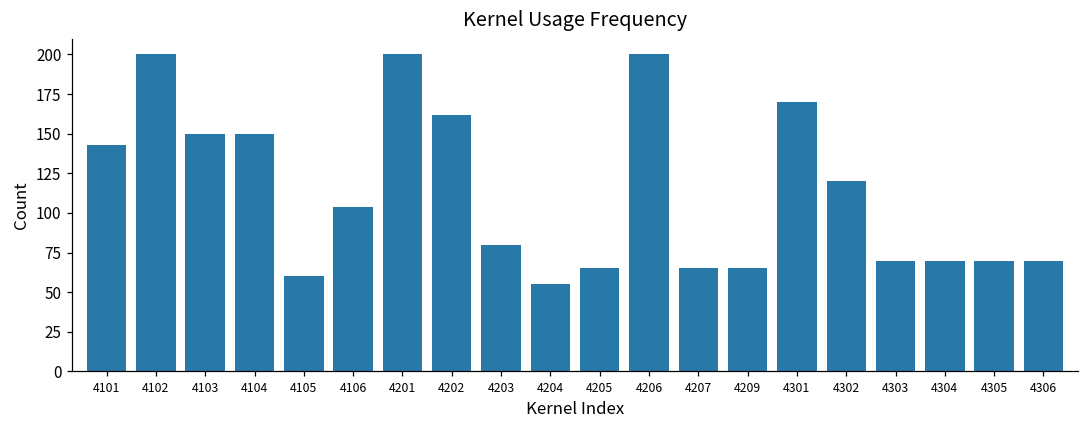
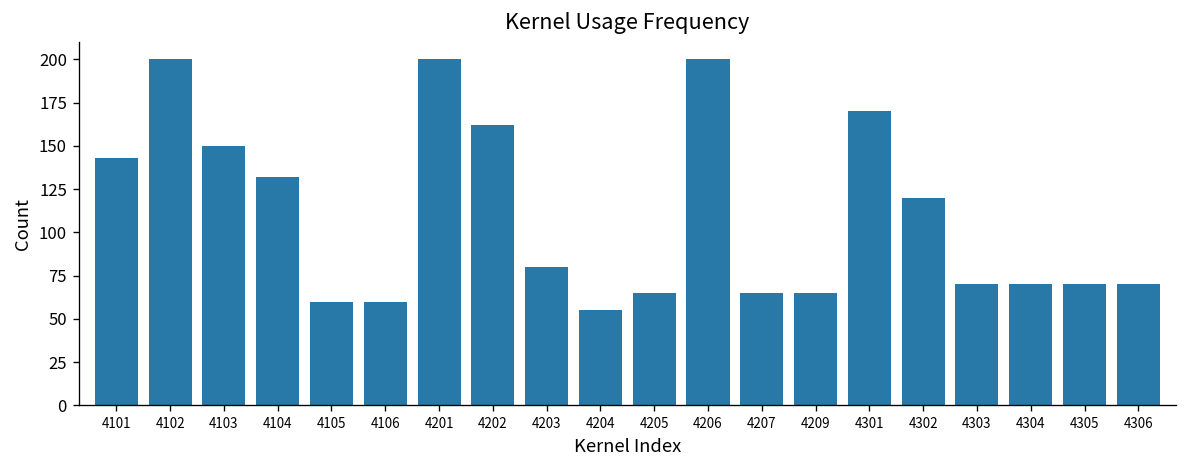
  {
    "4101": 143,
    "4102": 200,
    "4103": 150,
-   "4104": 150,
+   "4104": 132,
    "4105": 60,
-   "4106": 104,
+   "4106": 60,
    "4201": 200,
    "4202": 162,
    "4203": 80,
    "4204": 55,
    "4205": 65,
    "4206": 200,
    "4207": 65,
    "4209": 65,
    "4301": 170,
    "4302": 120,
    "4303": 70,
    "4304": 70,
    "4305": 70,
    "4306": 70
  }
